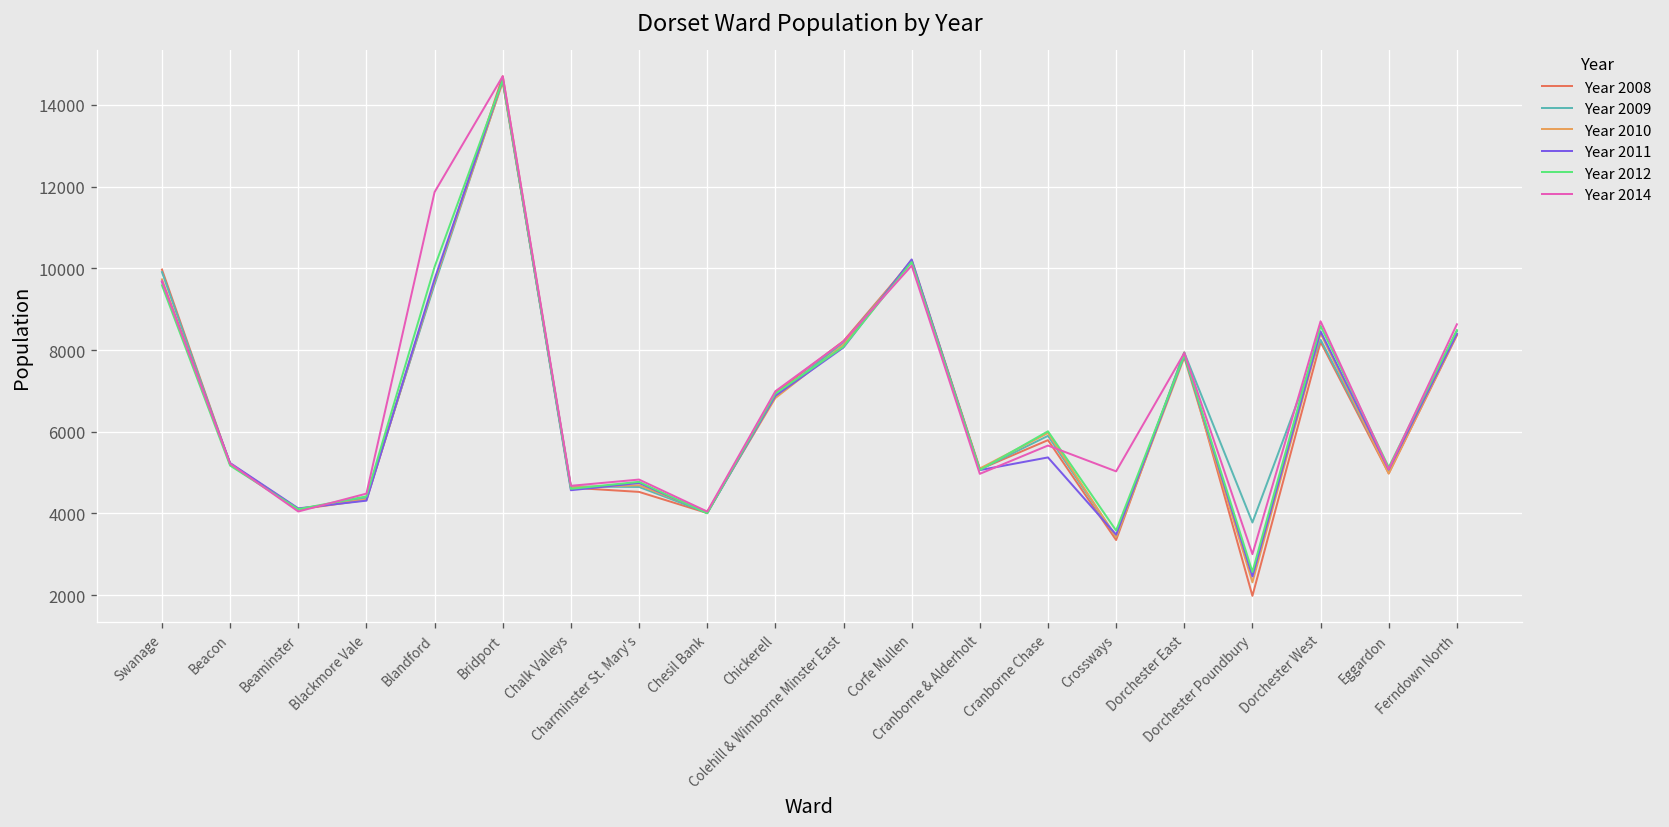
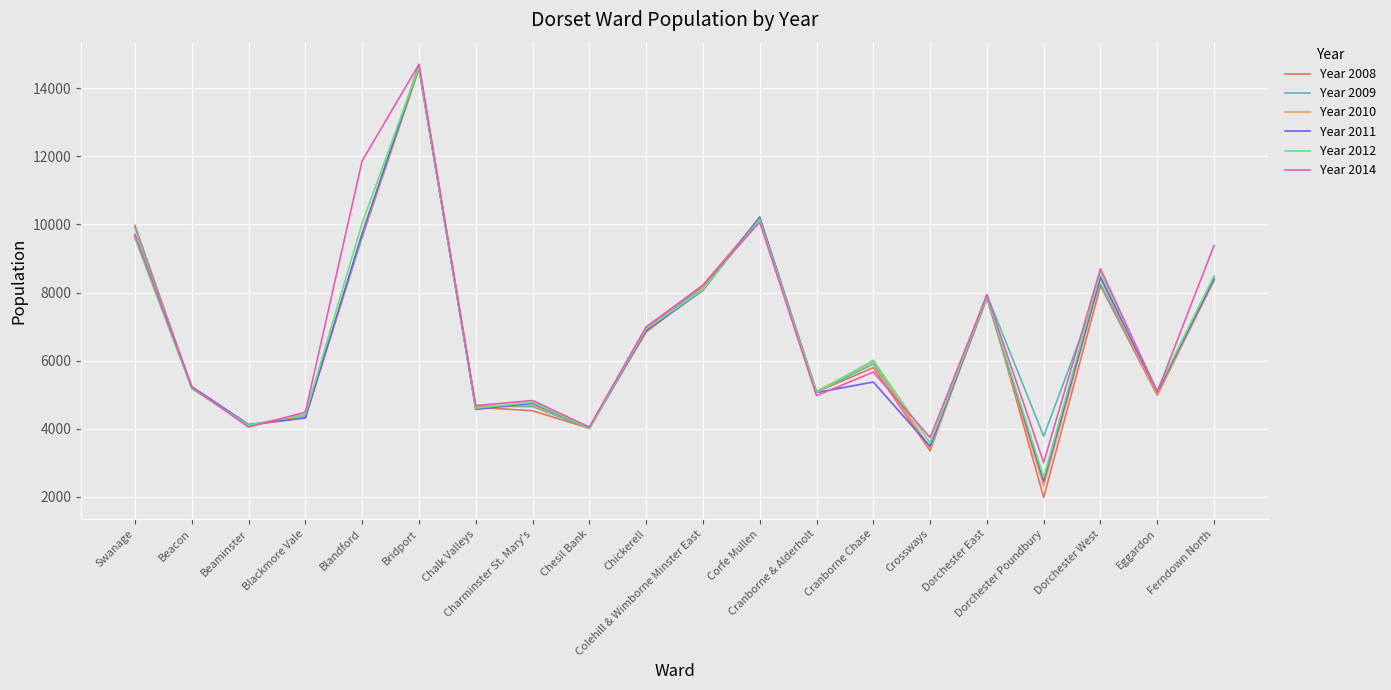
  {
    "Year 2009": {
      "Dorchester Poundbury": 3800
    },
    "Year 2011": {
      "Cranborne Chase": 5400,
      "Dorchester Poundbury": 2500
    },
    "Year 2012": {
      "Swanage": 9600,
      "Blandford": 10000,
      "Crossways": 3600,
      "Dorchester Poundbury": 2600,
      "Dorchester West": 8600
    },
    "Year 2014": {
      "Blandford": 11900,
      "Corfe Mullen": 10100,
      "Cranborne & Alderholt": 5000,
      "Cranborne Chase": 5700,
-     "Crossways": 5000,
+     "Crossways": 3700,
      "Dorchester Poundbury": 3000,
      "Dorchester West": 8700,
-     "Ferndown North": 8600
+     "Ferndown North": 9400
    }
  }
